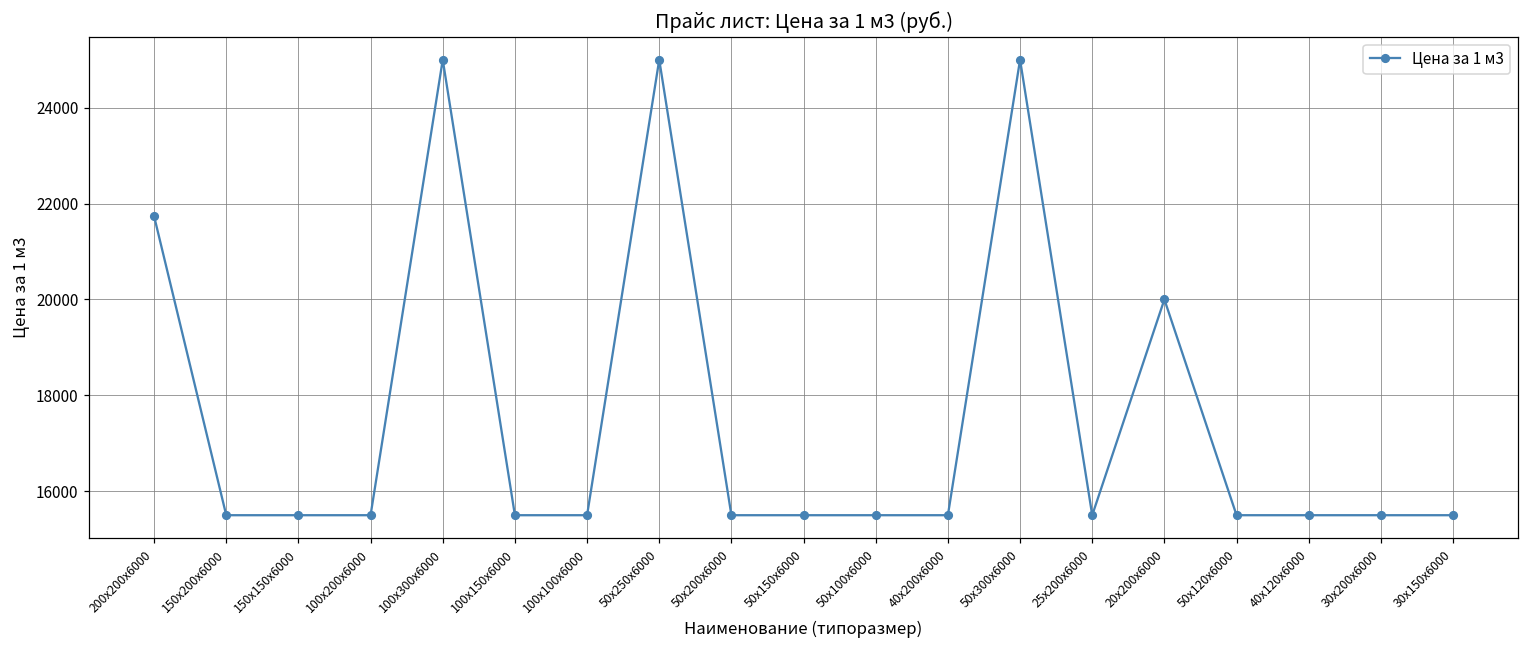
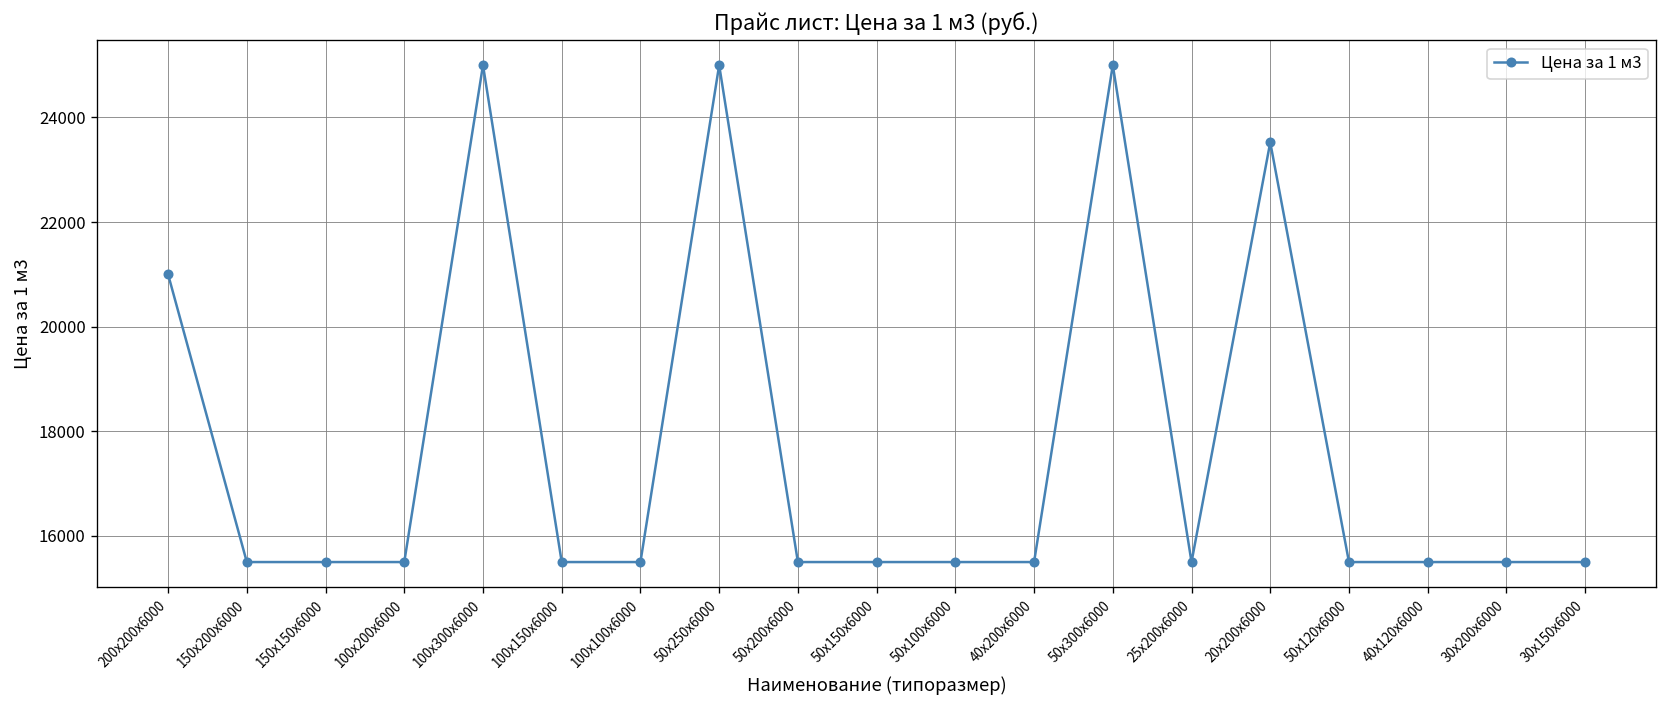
  {
-   "200х200х6000": 21700,
+   "200х200х6000": 21000,
    "150х200х6000": 15500,
    "150х150х6000": 15500,
    "100х200х6000": 15500,
    "100х300х6000": 25000,
    "100х150х6000": 15500,
    "100х100х6000": 15500,
    "50х250х6000": 25000,
    "50х200х6000": 15500,
    "50х150х6000": 15500,
    "50х100х6000": 15500,
    "40х200х6000": 15500,
    "50х300х6000": 25000,
    "25х200х6000": 15500,
-   "20х200х6000": 20000,
+   "20х200х6000": 23500,
    "50х120х6000": 15500,
    "40х120х6000": 15500,
    "30х200х6000": 15500,
    "30х150х6000": 15500
  }
